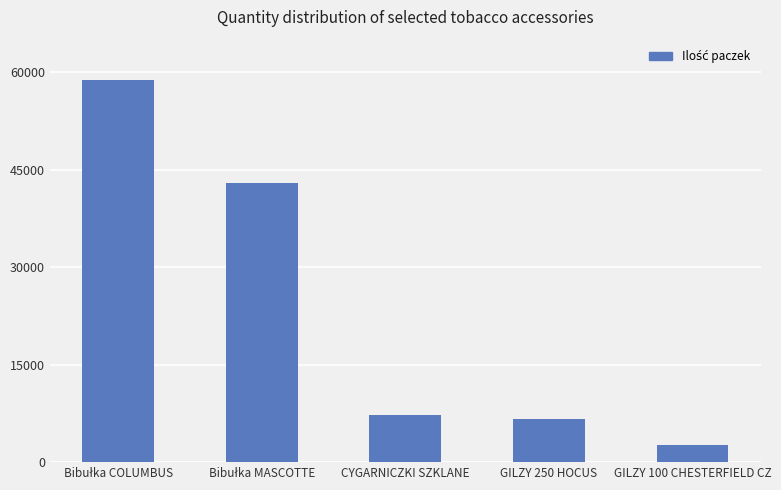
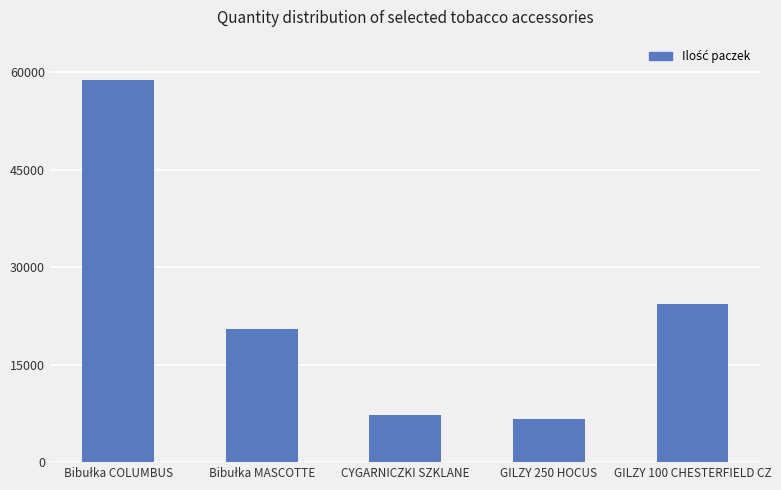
  {
    "Bibułka COLUMBUS": 59000,
-   "Bibułka MASCOTTE": 43000,
+   "Bibułka MASCOTTE": 20000,
    "CYGARNICZKI SZKLANE": 7000,
    "GILZY 250 HOCUS": 7000,
-   "GILZY 100 CHESTERFIELD CZ": 3000
+   "GILZY 100 CHESTERFIELD CZ": 24000
  }
